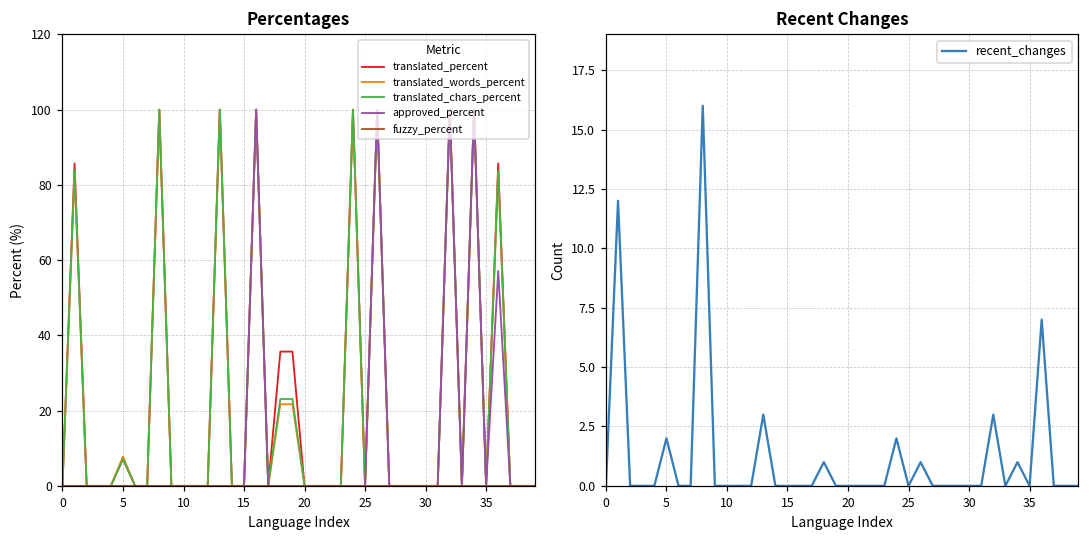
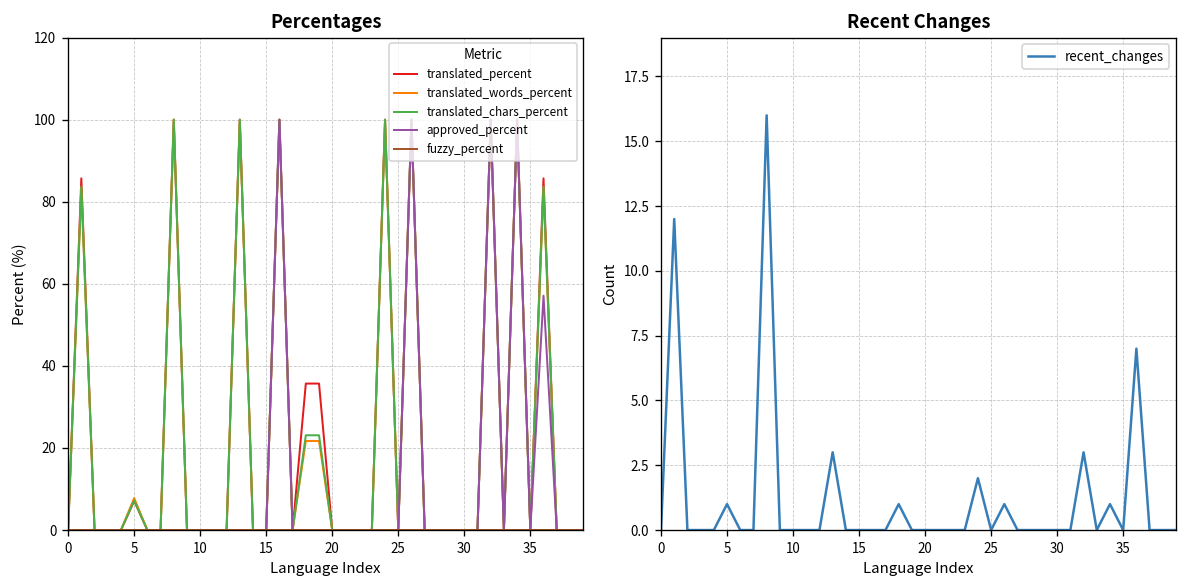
  {
    "Recent Changes": {
      "0": 0,
-     "5": 2,
+     "5": 1,
      "10": 0,
      "15": 0,
      "20": 0,
      "25": 0,
      "30": 0,
      "35": 0
    }
  }
